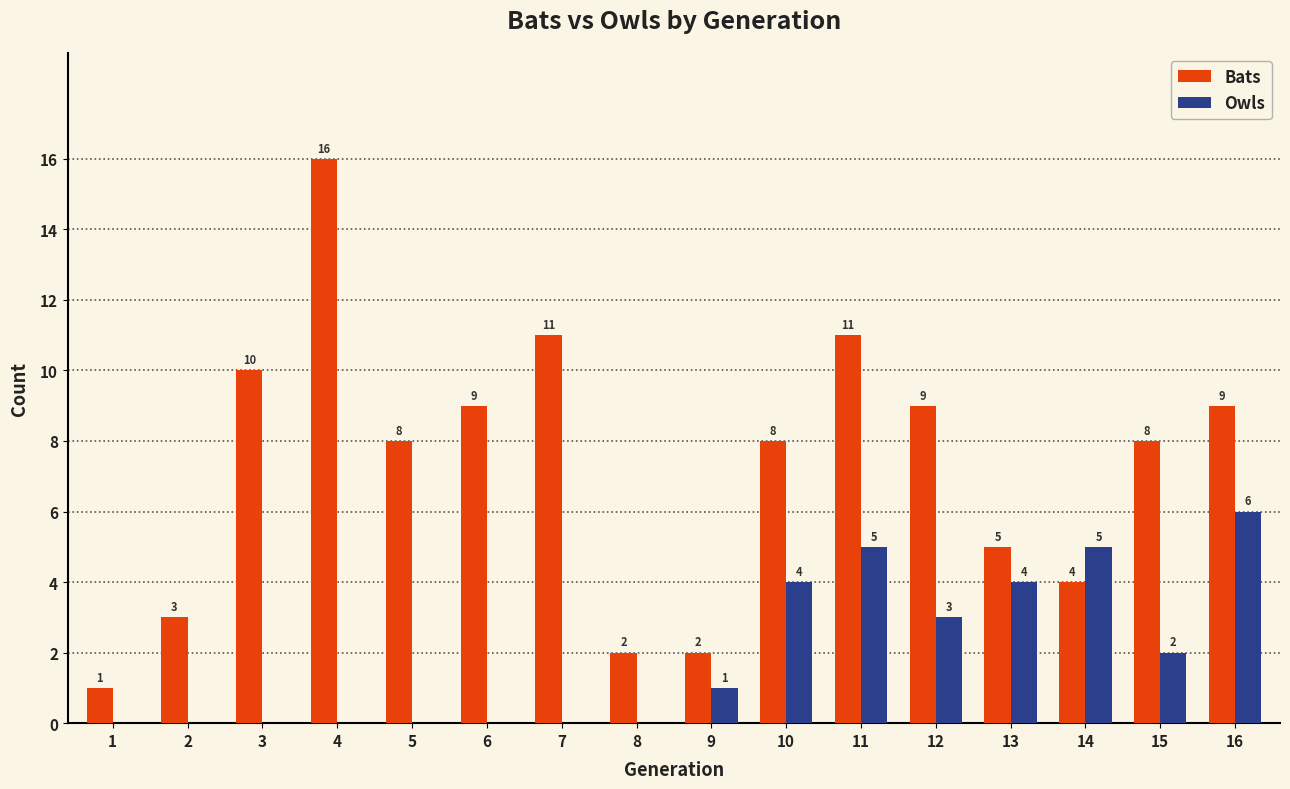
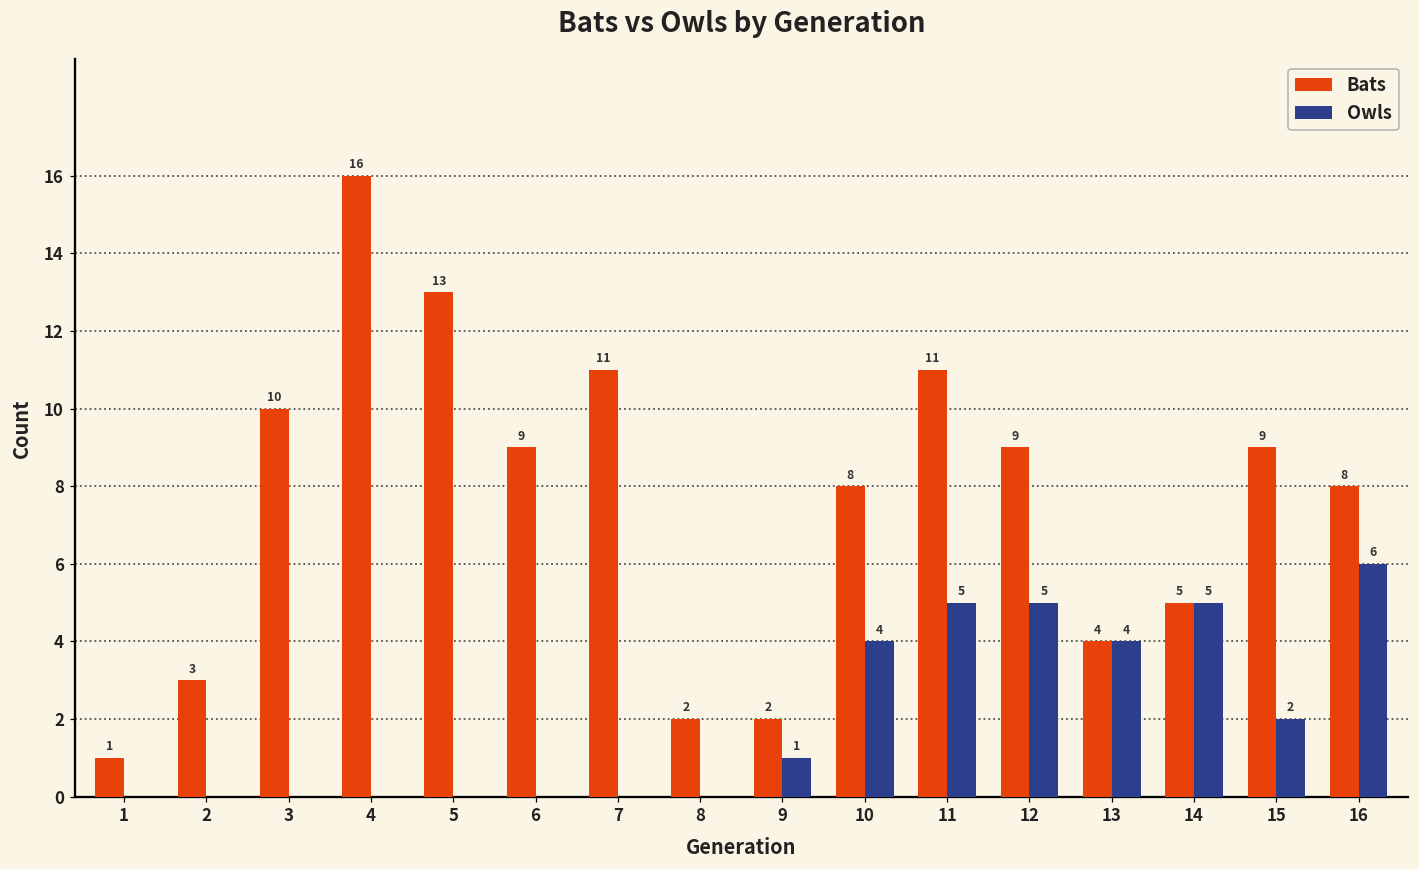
  {
    "Bats": {
      "1": 1,
      "2": 3,
      "3": 10,
      "4": 16,
-     "5": 8,
+     "5": 13,
      "6": 9,
      "7": 11,
      "8": 2,
      "9": 2,
      "10": 8,
      "11": 11,
      "12": 9,
-     "13": 5,
-     "14": 4,
-     "15": 8,
-     "16": 9
+     "13": 4,
+     "14": 5,
+     "15": 9,
+     "16": 8
    },
    "Owls": {
      "9": 1,
      "10": 4,
      "11": 5,
-     "12": 3,
+     "12": 5,
      "13": 4,
      "14": 5,
      "15": 2,
      "16": 6
    }
  }
